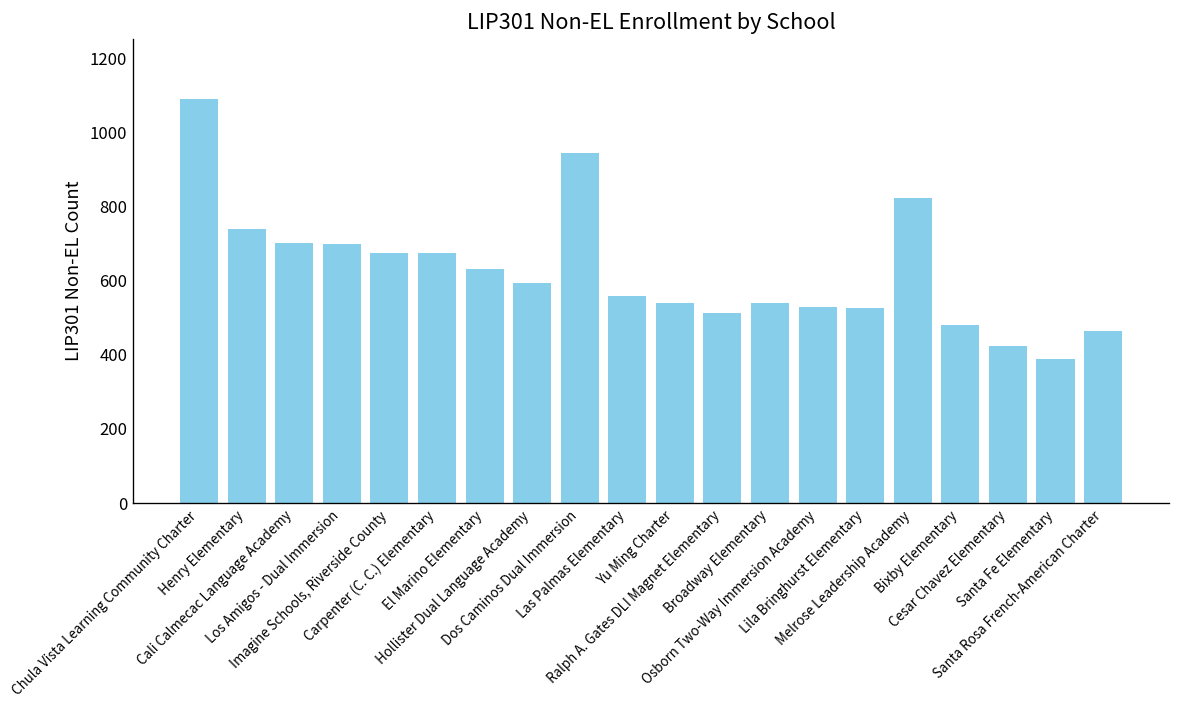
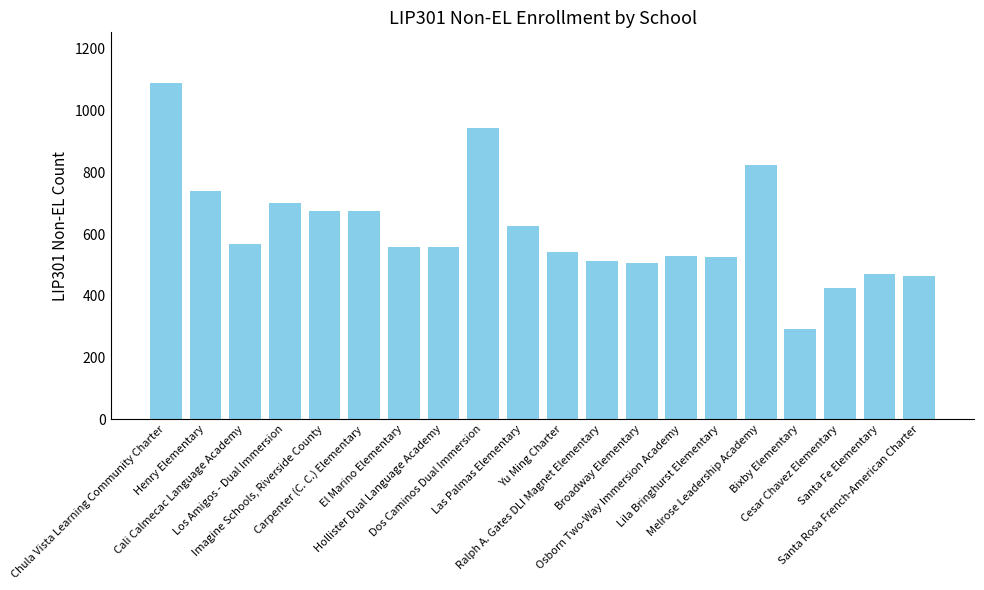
  {
    "Chula Vista Learning Community Charter": 1090,
    "Henry Elementary": 740,
-   "Cali Calmecac Language Academy": 700,
+   "Cali Calmecac Language Academy": 570,
    "Los Amigos - Dual Immersion": 700,
    "Imagine Schools, Riverside County": 670,
    "Carpenter (C. C.) Elementary": 680,
-   "El Marino Elementary": 630,
-   "Hollister Dual Language Academy": 590,
+   "El Marino Elementary": 560,
+   "Hollister Dual Language Academy": 560,
    "Dos Caminos Dual Immersion": 940,
-   "Las Palmas Elementary": 560,
+   "Las Palmas Elementary": 630,
    "Yu Ming Charter": 540,
    "Ralph A. Gates DLI Magnet Elementary": 510,
-   "Broadway Elementary": 540,
+   "Broadway Elementary": 510,
    "Osborn Two-Way Immersion Academy": 530,
    "Lila Bringhurst Elementary": 530,
    "Melrose Leadership Academy": 820,
-   "Bixby Elementary": 480,
+   "Bixby Elementary": 290,
    "Cesar Chavez Elementary": 430,
-   "Santa Fe Elementary": 390,
+   "Santa Fe Elementary": 470,
    "Santa Rosa French-American Charter": 460
  }
